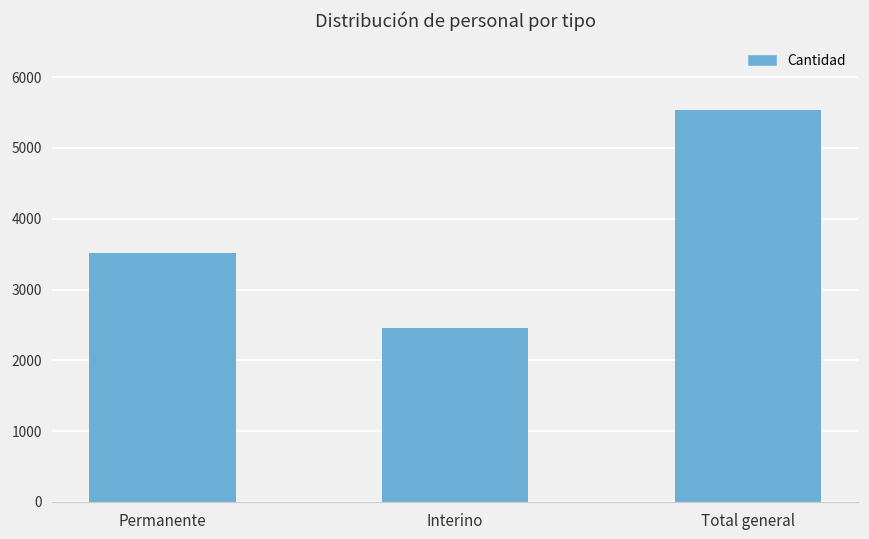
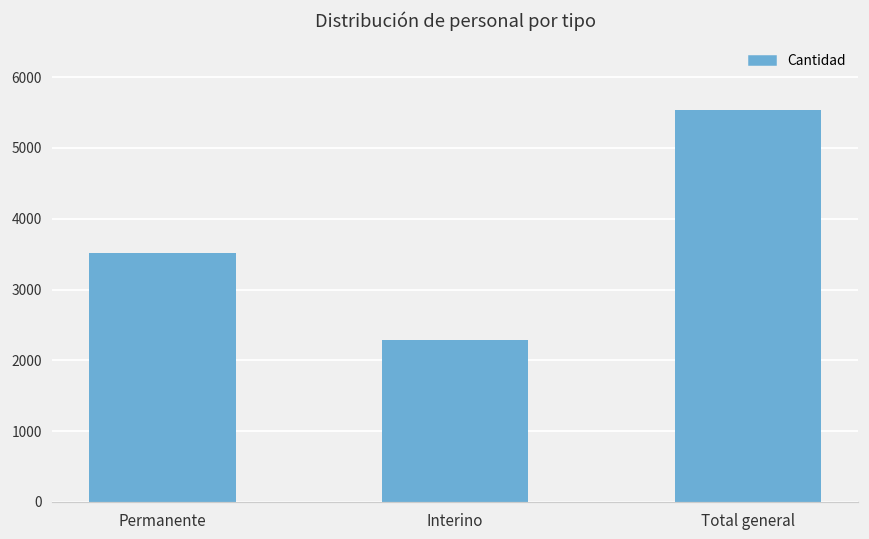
  {
    "Permanente": 3500,
-   "Interino": 2500,
+   "Interino": 2300,
    "Total general": 5500
  }
